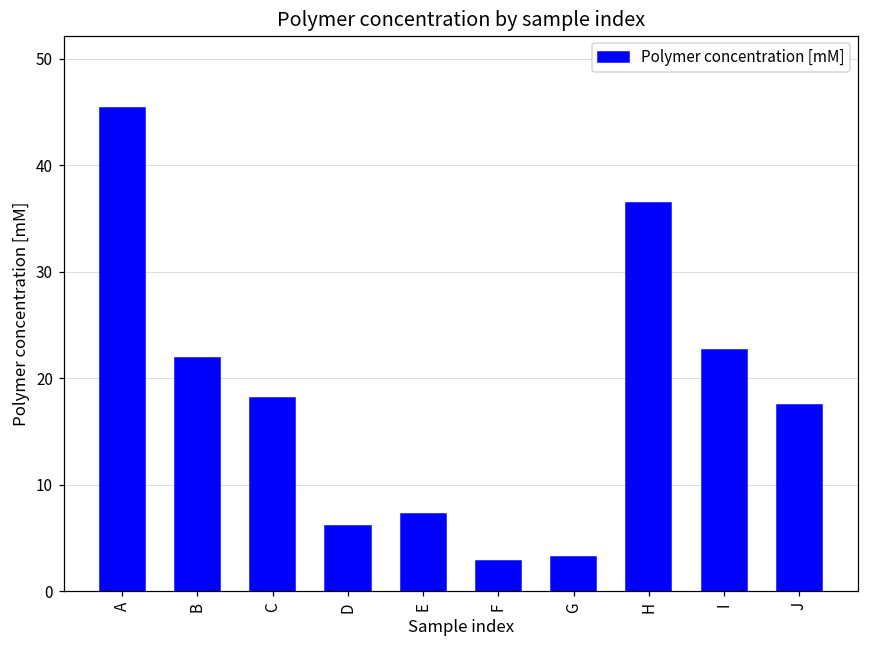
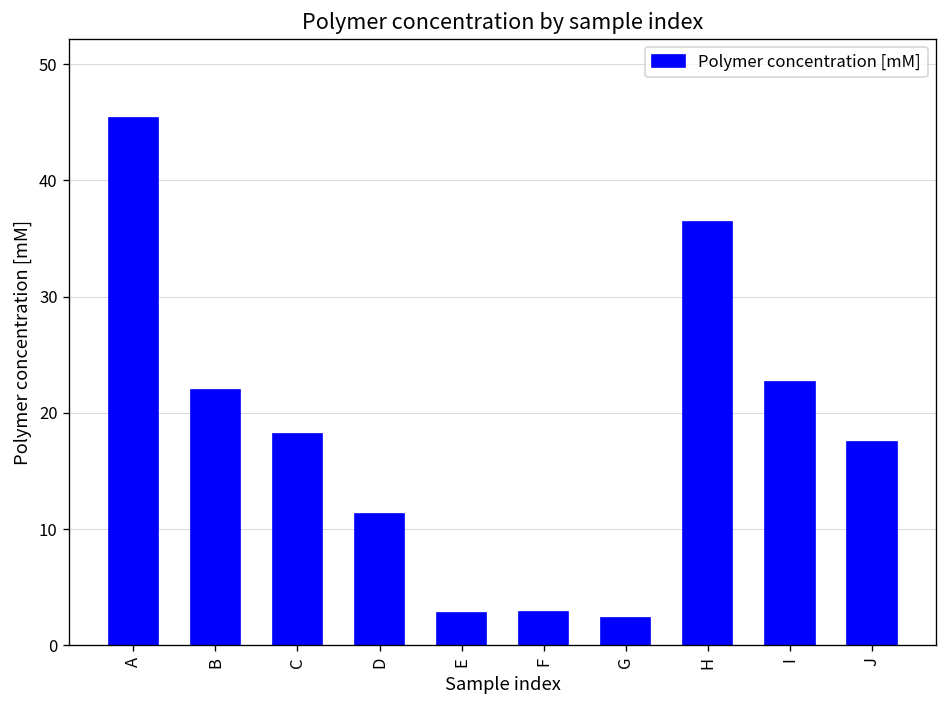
  {
    "A": 45,
    "B": 22,
    "C": 18,
-   "D": 6,
-   "E": 7,
+   "D": 11,
+   "E": 3,
    "F": 3,
-   "G": 3,
+   "G": 2,
    "H": 36,
    "I": 23,
    "J": 18
  }
